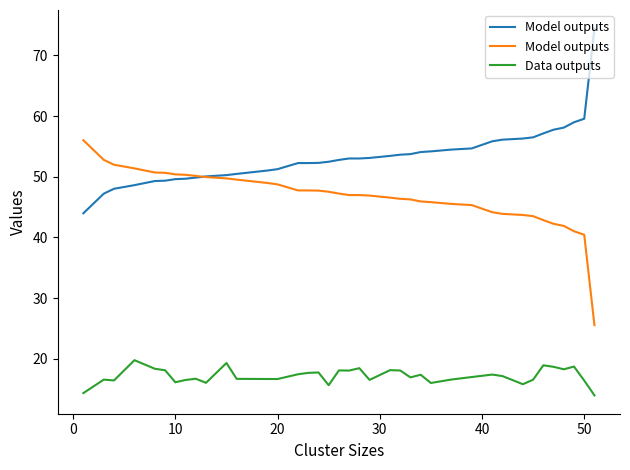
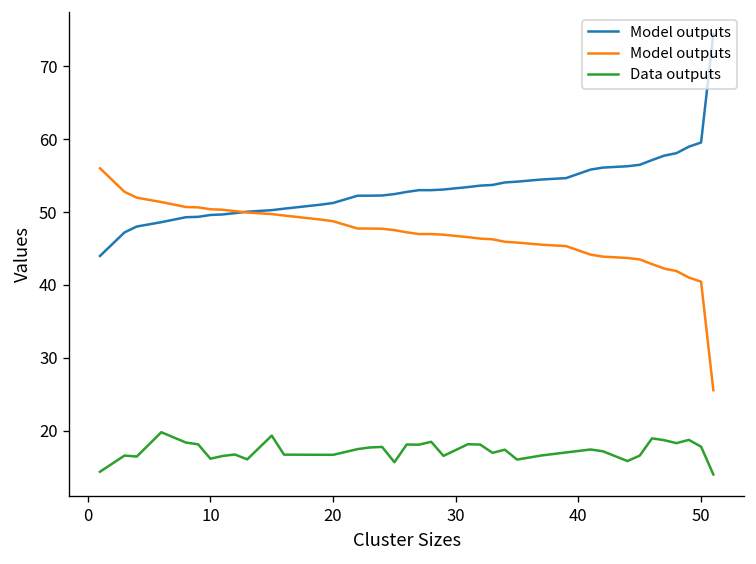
  {
    "Data outputs": {
      "10": 16,
      "20": 17,
-     "50": 16
+     "50": 18
    }
  }
